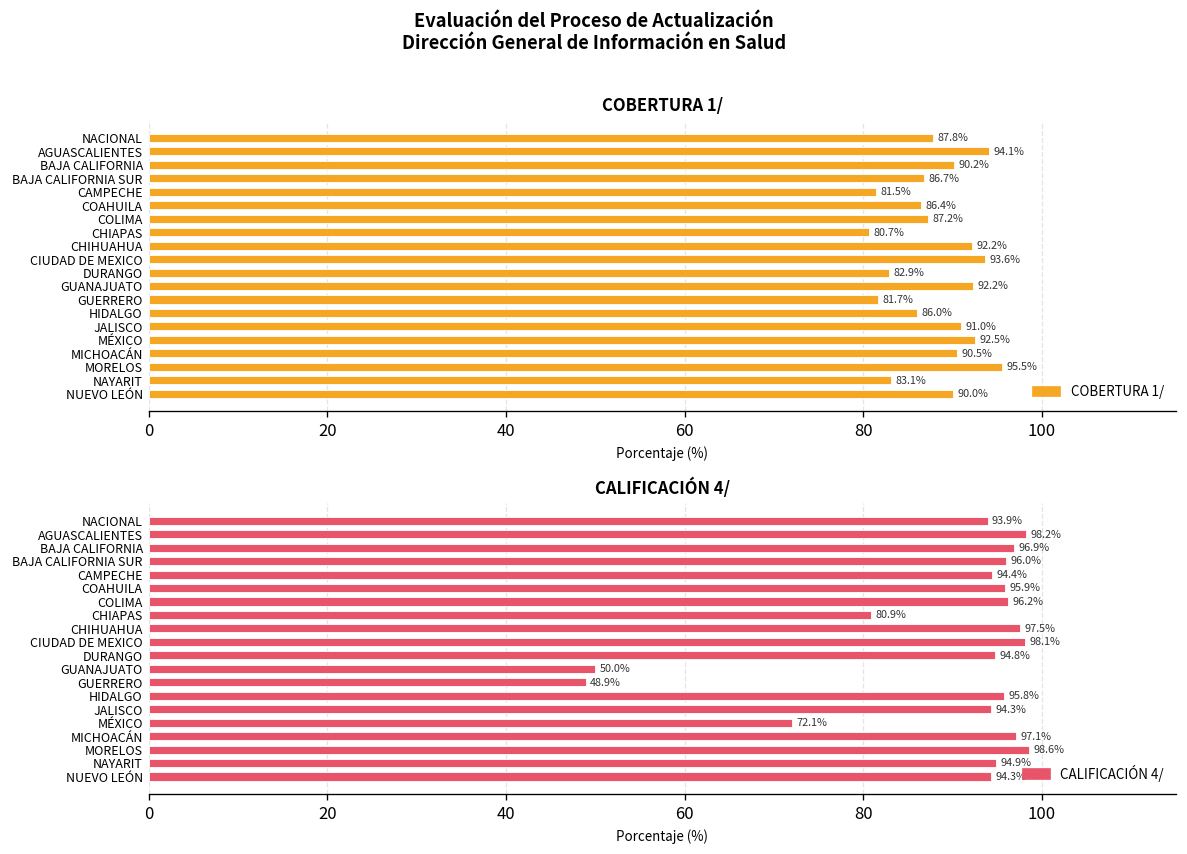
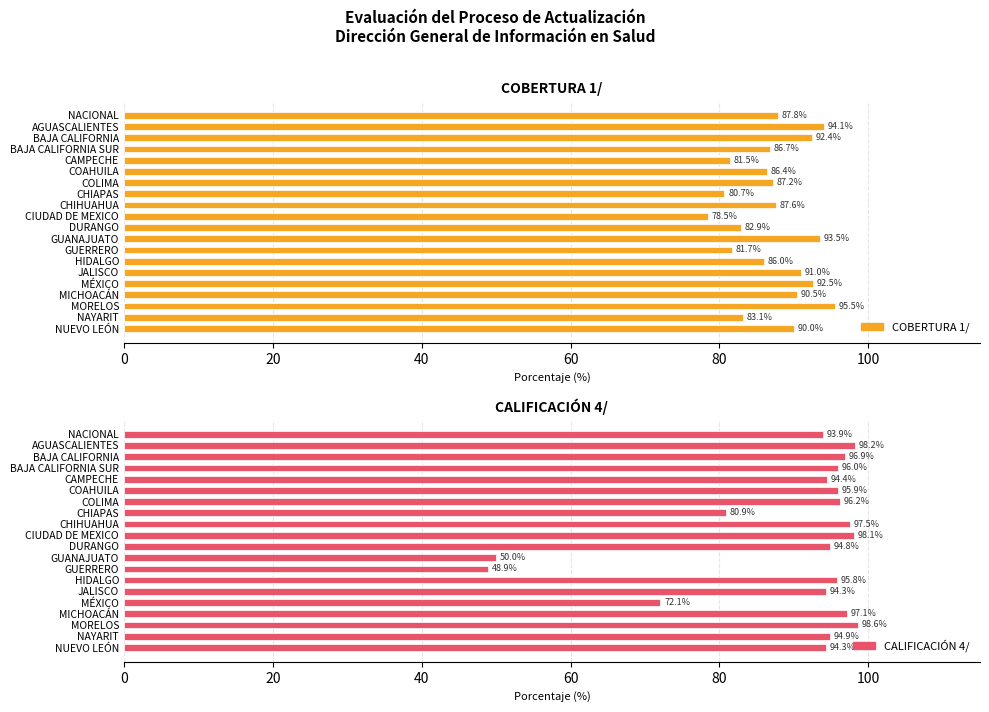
  {
    "COBERTURA 1/": {
      "NACIONAL": "87.8%",
      "AGUASCALIENTES": "94.1%",
-     "BAJA CALIFORNIA": "90.2%",
+     "BAJA CALIFORNIA": "92.4%",
      "BAJA CALIFORNIA SUR": "86.7%",
      "CAMPECHE": "81.5%",
      "COAHUILA": "86.4%",
      "COLIMA": "87.2%",
      "CHIAPAS": "80.7%",
-     "CHIHUAHUA": "92.2%",
-     "CIUDAD DE MEXICO": "93.6%",
+     "CHIHUAHUA": "87.6%",
+     "CIUDAD DE MEXICO": "78.5%",
      "DURANGO": "82.9%",
-     "GUANAJUATO": "92.2%",
+     "GUANAJUATO": "93.5%",
      "GUERRERO": "81.7%",
      "HIDALGO": "86.0%",
      "JALISCO": "91.0%",
      "MÉXICO": "92.5%",
      "MICHOACÁN": "90.5%",
      "MORELOS": "95.5%",
      "NAYARIT": "83.1%",
      "NUEVO LEÓN": "90.0%"
    },
    "CALIFICACIÓN 4/": {
      "NACIONAL": "93.9%",
      "AGUASCALIENTES": "98.2%",
      "BAJA CALIFORNIA": "96.9%",
      "BAJA CALIFORNIA SUR": "96.0%",
      "CAMPECHE": "94.4%",
      "COAHUILA": "95.9%",
      "COLIMA": "96.2%",
      "CHIAPAS": "80.9%",
      "CHIHUAHUA": "97.5%",
      "CIUDAD DE MEXICO": "98.1%",
      "DURANGO": "94.8%",
      "GUANAJUATO": "50.0%",
      "GUERRERO": "48.9%",
      "HIDALGO": "95.8%",
      "JALISCO": "94.3%",
      "MÉXICO": "72.1%",
      "MICHOACÁN": "97.1%",
      "MORELOS": "98.6%",
      "NAYARIT": "94.9%",
      "NUEVO LEÓN": "94.3%"
    }
  }
